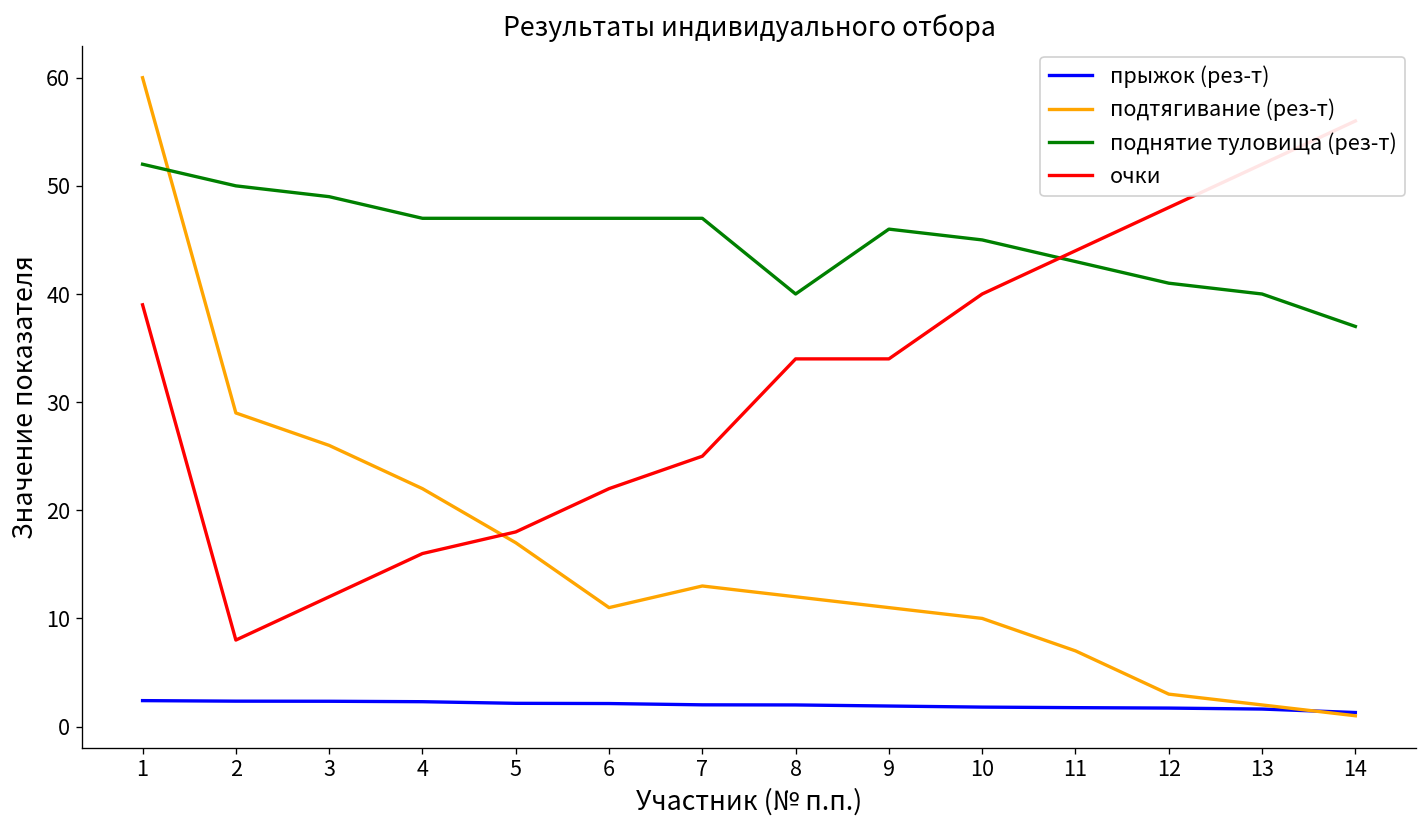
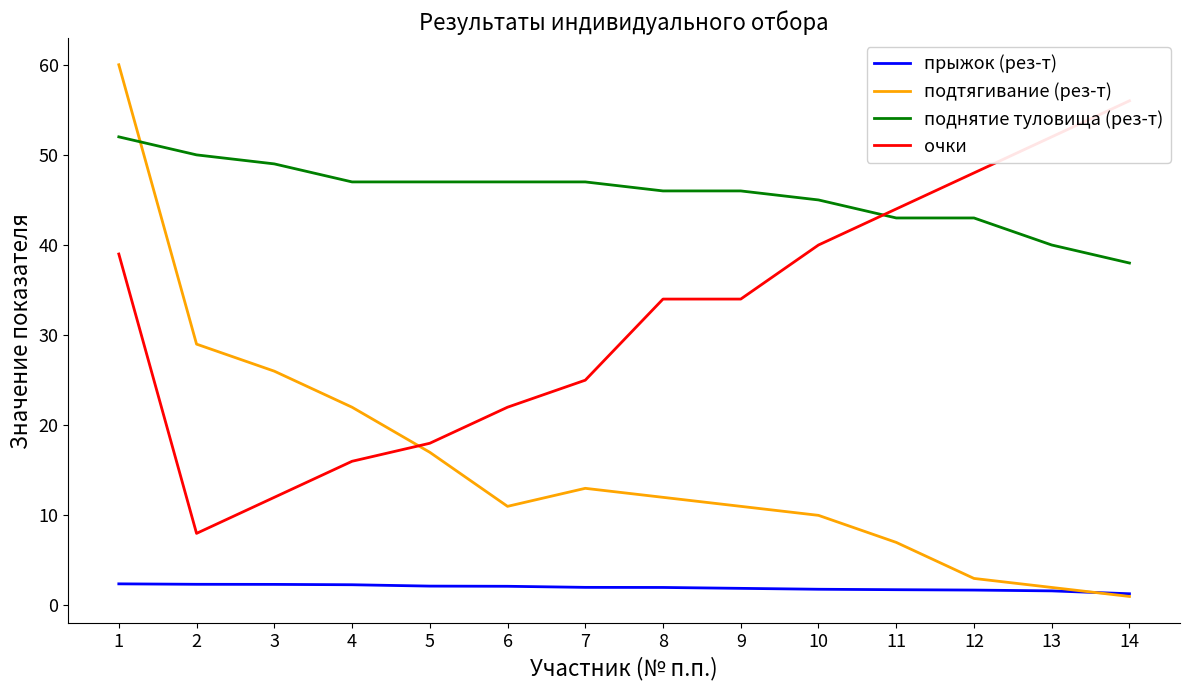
  {
    "прыжок (рез-т)": {
      "1": 2,
      "2": 2,
      "3": 2,
      "4": 2,
      "5": 2,
      "6": 2,
      "7": 2,
      "8": 2,
      "9": 2,
      "10": 2,
      "11": 2,
      "12": 2,
      "13": 2,
      "14": 1
    },
    "подтягивание (рез-т)": {
      "1": 60,
      "2": 29,
      "3": 26,
      "4": 22,
      "5": 17,
      "6": 11,
      "7": 13,
      "8": 12,
      "9": 11,
      "10": 10,
      "11": 7,
      "12": 3,
      "13": 2,
      "14": 1
    },
    "поднятие туловища (рез-т)": {
      "1": 52,
      "2": 50,
      "3": 49,
      "4": 47,
      "5": 47,
      "6": 47,
      "7": 47,
-     "8": 40,
+     "8": 46,
      "9": 46,
      "10": 45,
      "11": 43,
-     "12": 41,
+     "12": 43,
      "13": 40,
-     "14": 37
+     "14": 38
    },
    "очки": {
      "1": 39,
      "2": 8,
      "3": 12,
      "4": 16,
      "5": 18,
      "6": 22,
      "7": 25,
      "8": 34,
      "9": 34,
      "10": 40,
      "11": 44,
      "12": 48
    }
  }
